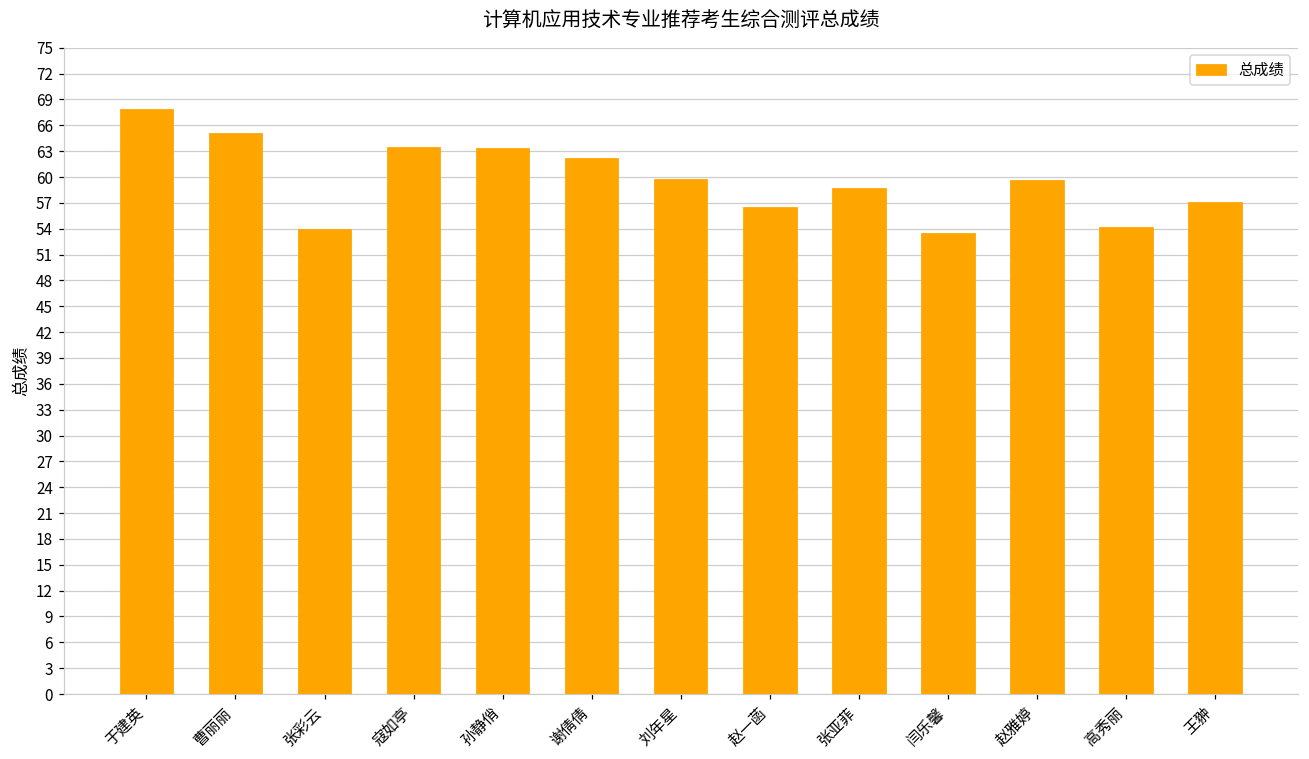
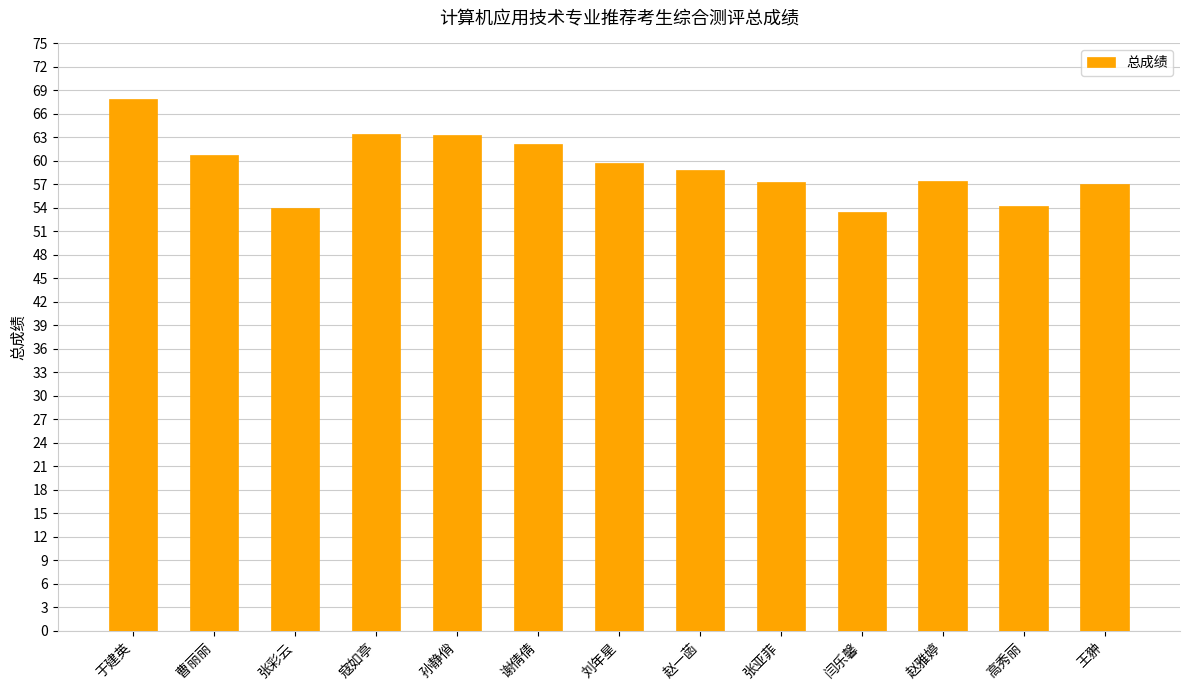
  {
    "于建英": 68,
-   "曹丽丽": 65,
+   "曹丽丽": 61,
    "张彩云": 54,
    "寇如亭": 63,
    "孙静俏": 63,
    "谢倩倩": 62,
    "刘年星": 60,
-   "赵一菡": 57,
-   "张亚菲": 59,
+   "赵一菡": 59,
+   "张亚菲": 57,
    "闫乐馨": 54,
-   "赵雅婷": 60,
+   "赵雅婷": 57,
    "高秀丽": 54,
    "王翀": 57
  }
